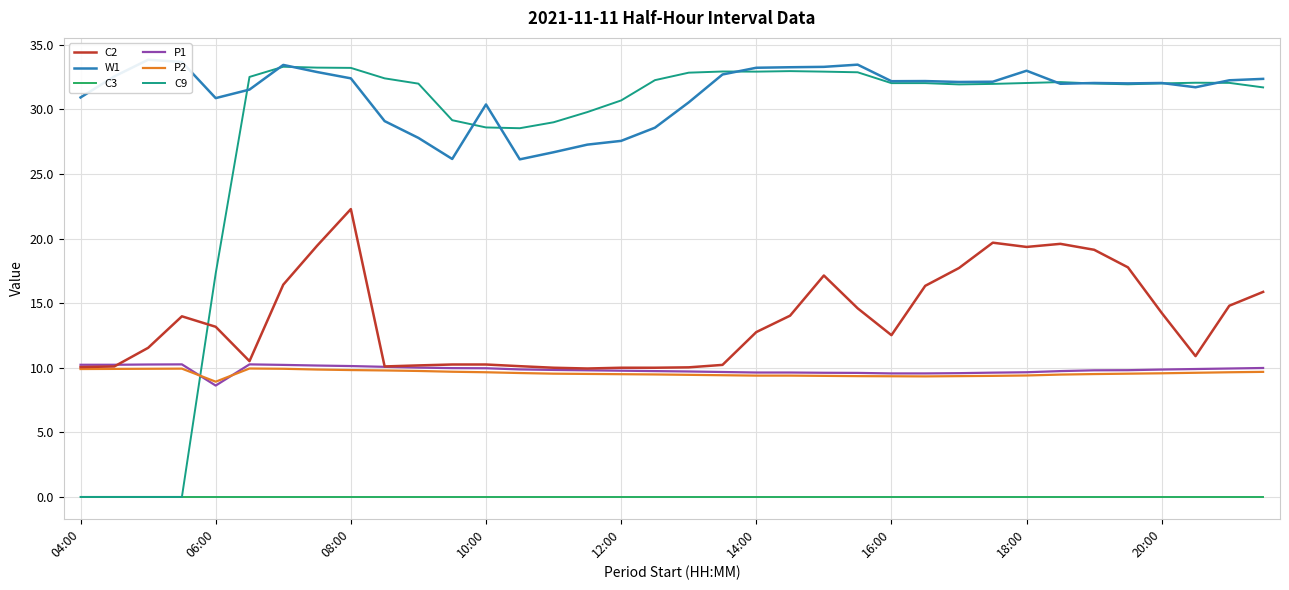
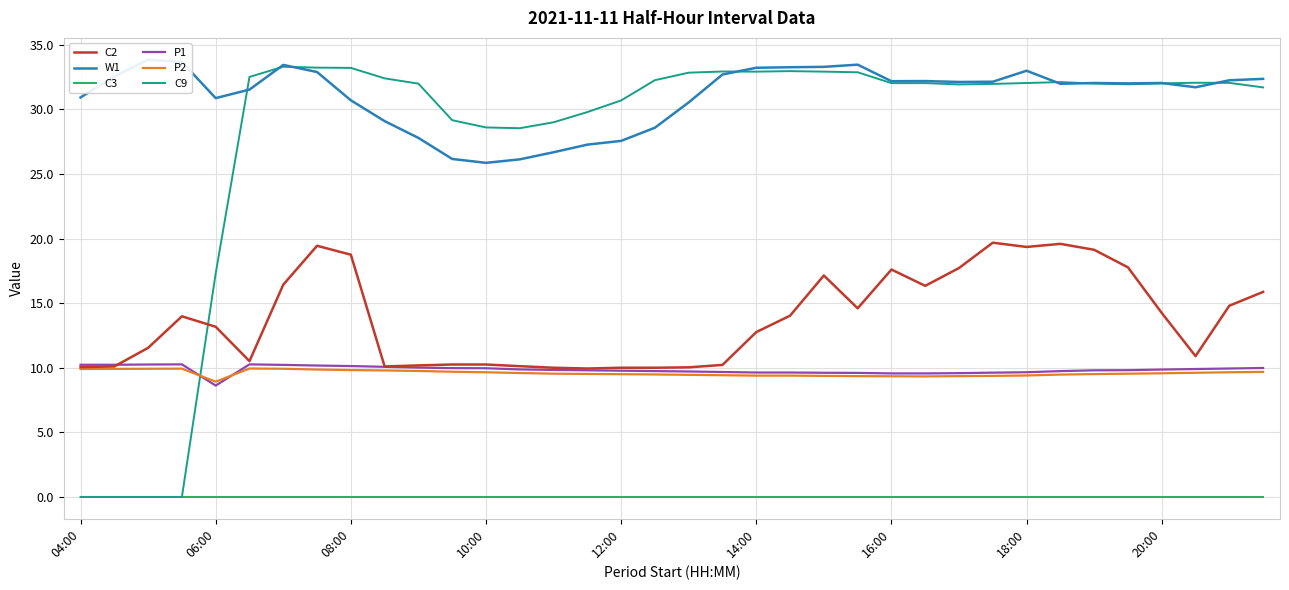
  {
    "C2": {
      "06:00": 13.2,
-     "08:00": 22.3,
+     "08:00": 18.8,
      "10:00": 10.3,
      "12:00": 10.0,
      "14:00": 12.8,
-     "16:00": 12.5,
+     "16:00": 17.6,
      "18:00": 19.4,
      "20:00": 14.2
    },
    "W1": {
      "04:00": 30.9,
      "06:00": 30.9,
-     "08:00": 32.4,
-     "10:00": 30.4,
+     "08:00": 30.7,
+     "10:00": 25.9,
      "12:00": 27.6,
      "14:00": 33.2,
      "18:00": 33.0
    },
    "P1": {
      "06:00": 8.6,
      "08:00": 10.1,
      "10:00": 10.0,
      "12:00": 9.8,
      "14:00": 9.6,
      "16:00": 9.6,
      "18:00": 9.7,
      "20:00": 9.9
    },
    "P2": {
      "06:00": 8.9,
      "08:00": 9.8,
      "10:00": 9.7,
      "12:00": 9.5,
      "14:00": 9.4,
      "16:00": 9.3,
      "18:00": 9.4,
      "20:00": 9.6
    }
  }
